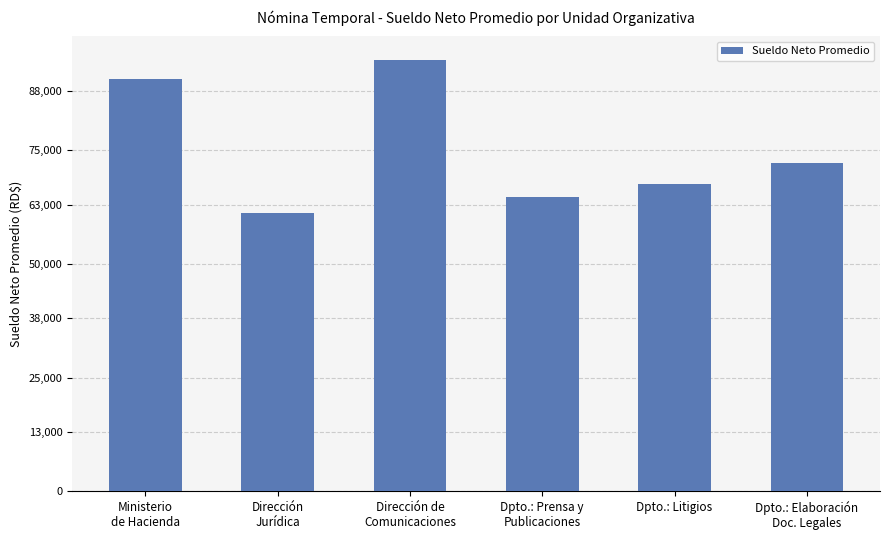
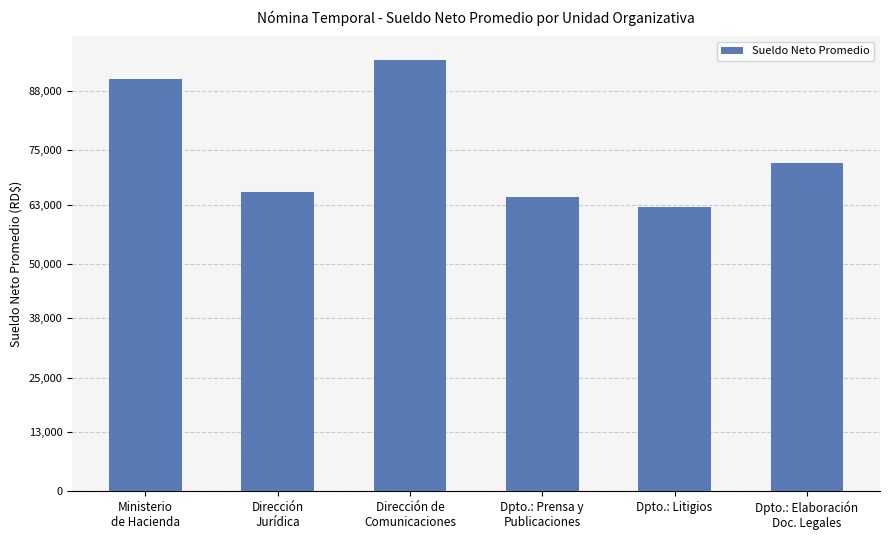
  {
    "Ministerio de Hacienda": "91,000",
-   "Dirección Jurídica": "61,000",
+   "Dirección Jurídica": "66,000",
    "Dirección de Comunicaciones": "95,000",
    "Dpto.: Prensa y Publicaciones": "65,000",
-   "Dpto.: Litigios": "68,000",
+   "Dpto.: Litigios": "62,000",
    "Dpto.: Elaboración Doc. Legales": "72,000"
  }
